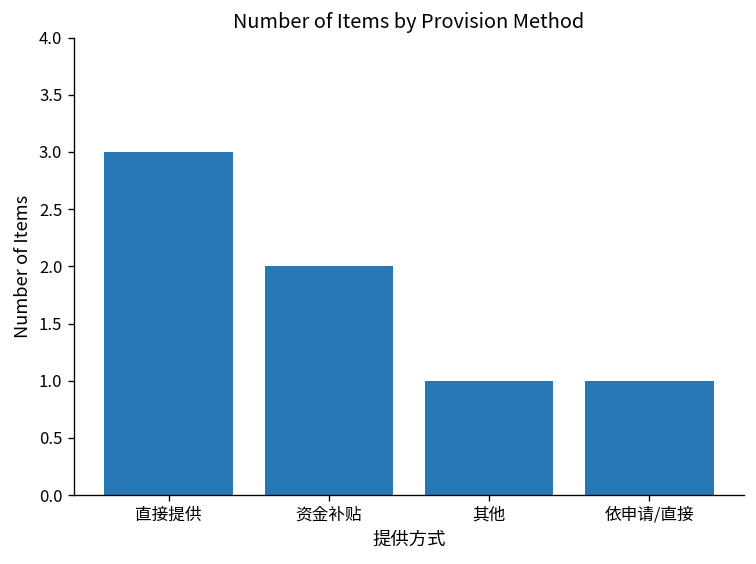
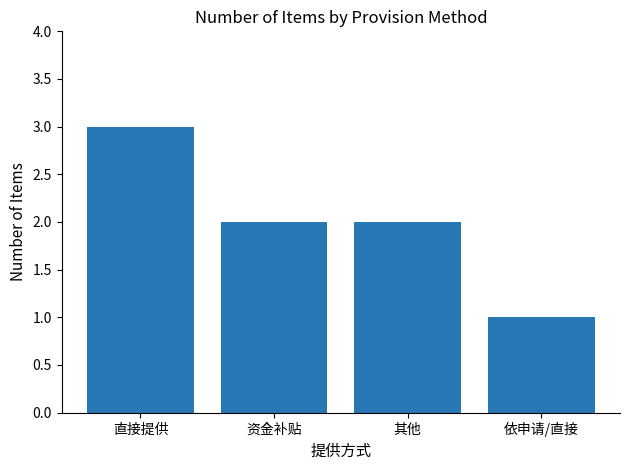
  {
    "直接提供": 3,
    "资金补贴": 2,
-   "其他": 1,
+   "其他": 2,
    "依申请/直接": 1
  }
